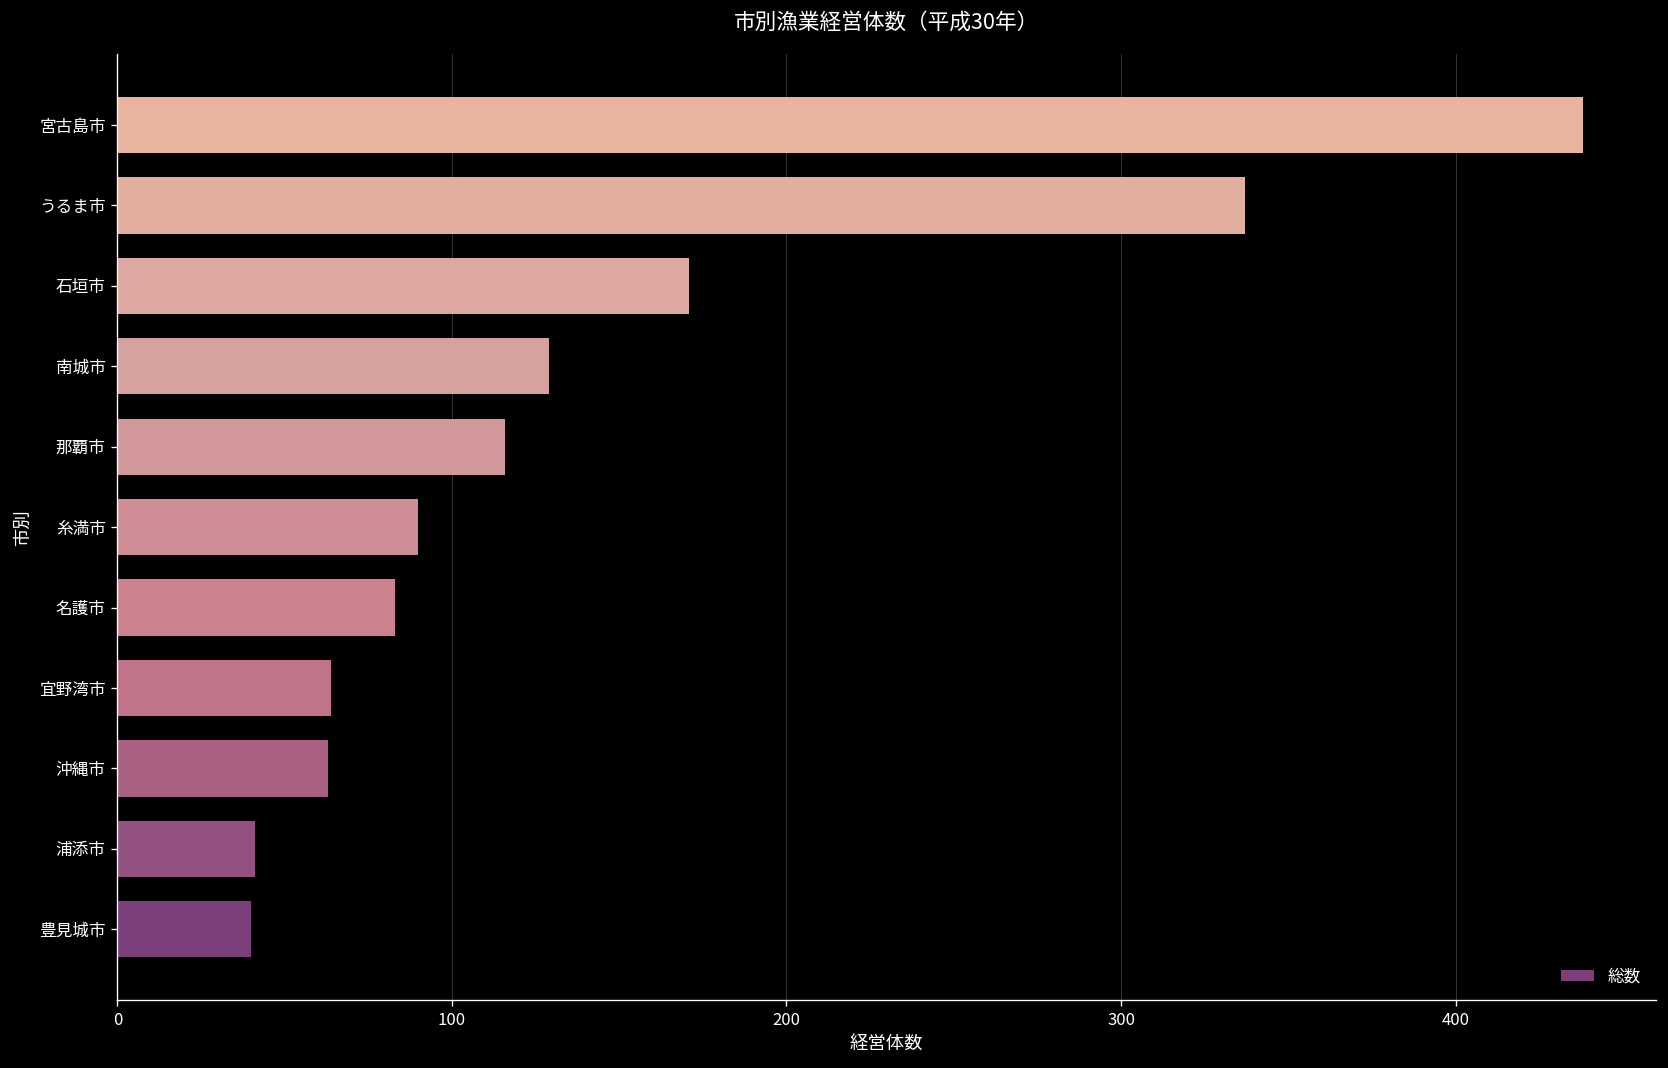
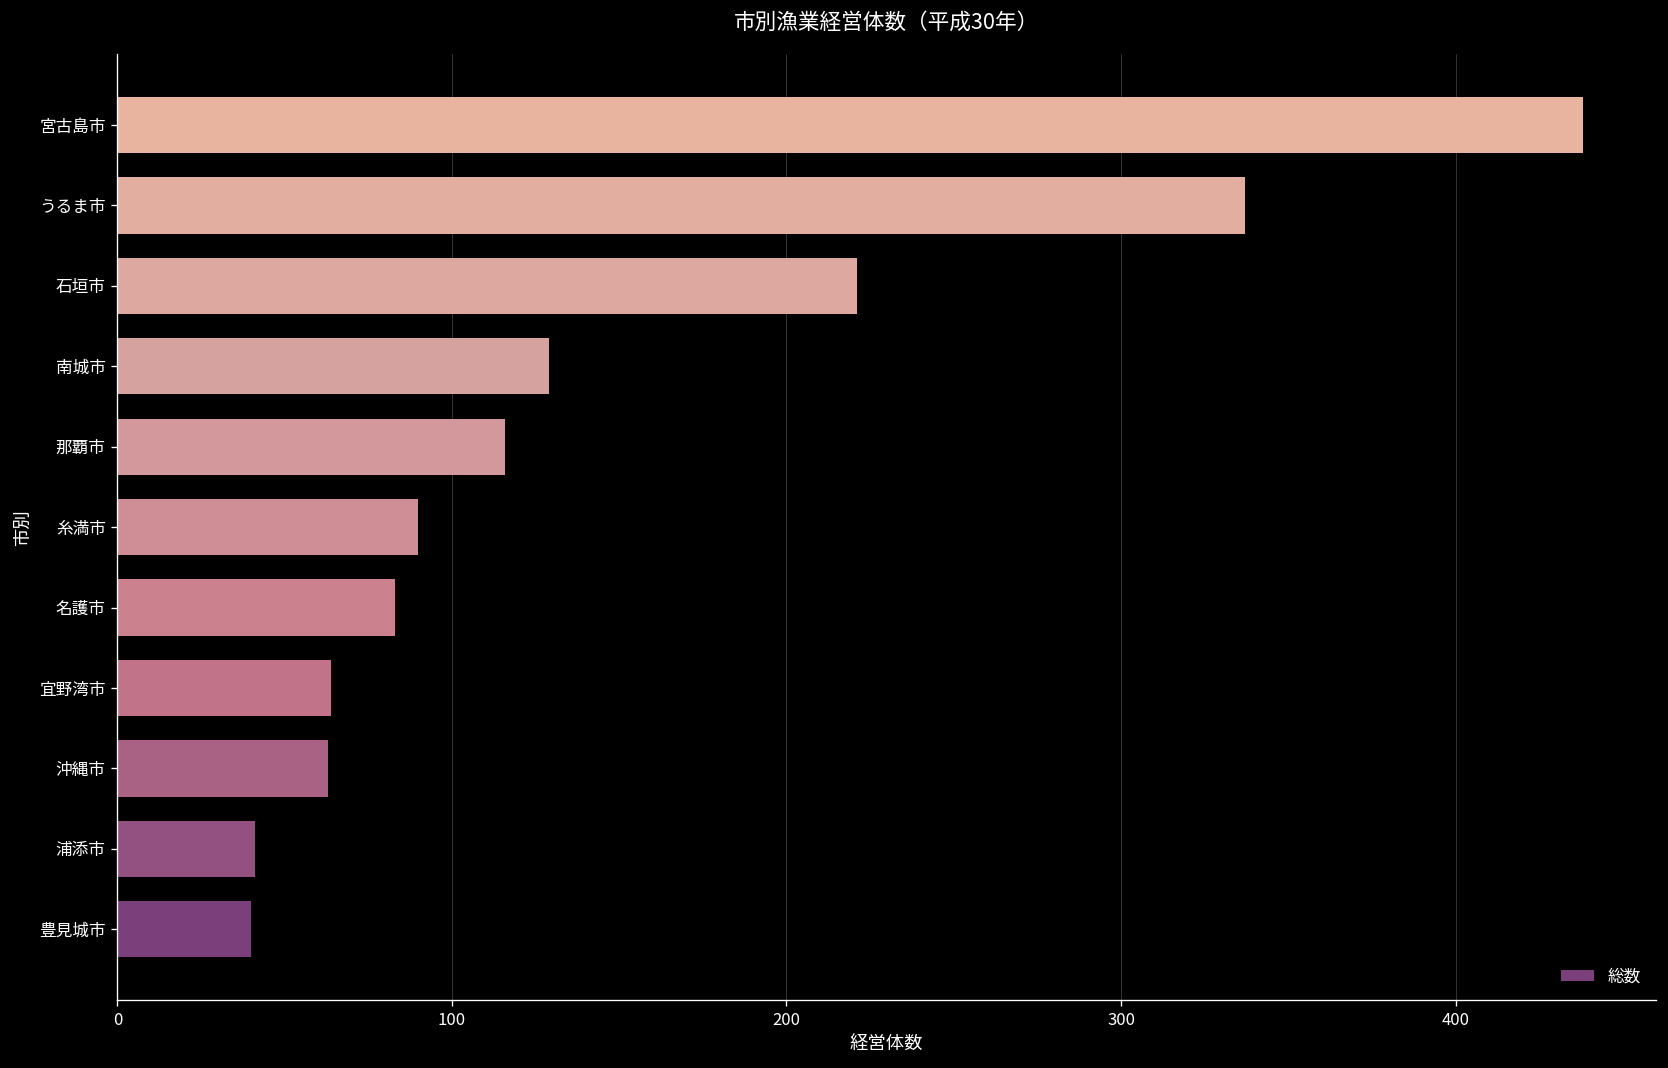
  {
    "宮古島市": 438,
    "うるま市": 337,
-   "石垣市": 171,
+   "石垣市": 221,
    "南城市": 129,
    "那覇市": 116,
    "糸満市": 90,
    "名護市": 83,
    "宜野湾市": 64,
    "沖縄市": 63,
    "浦添市": 41,
    "豊見城市": 40
  }
